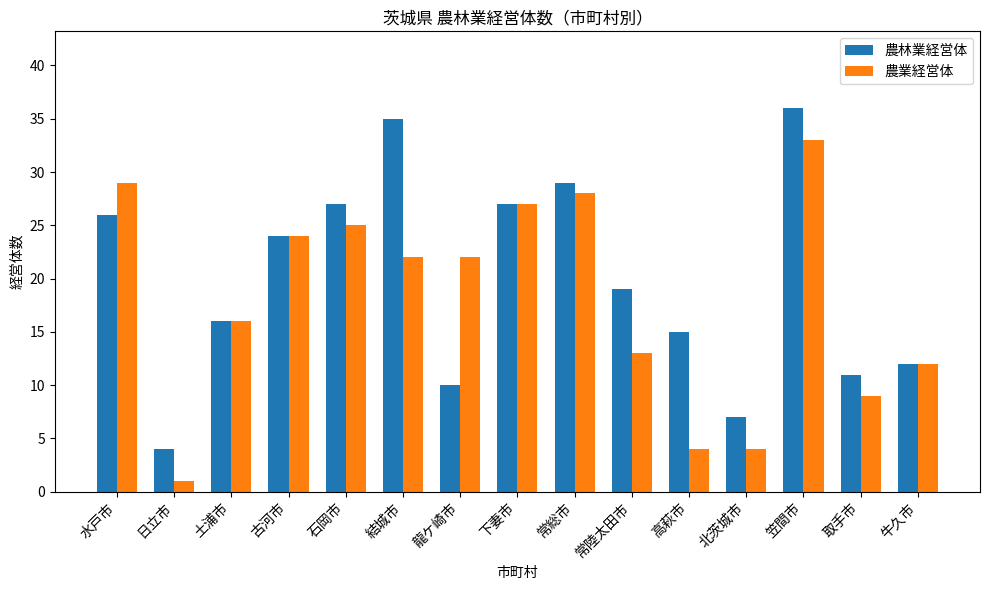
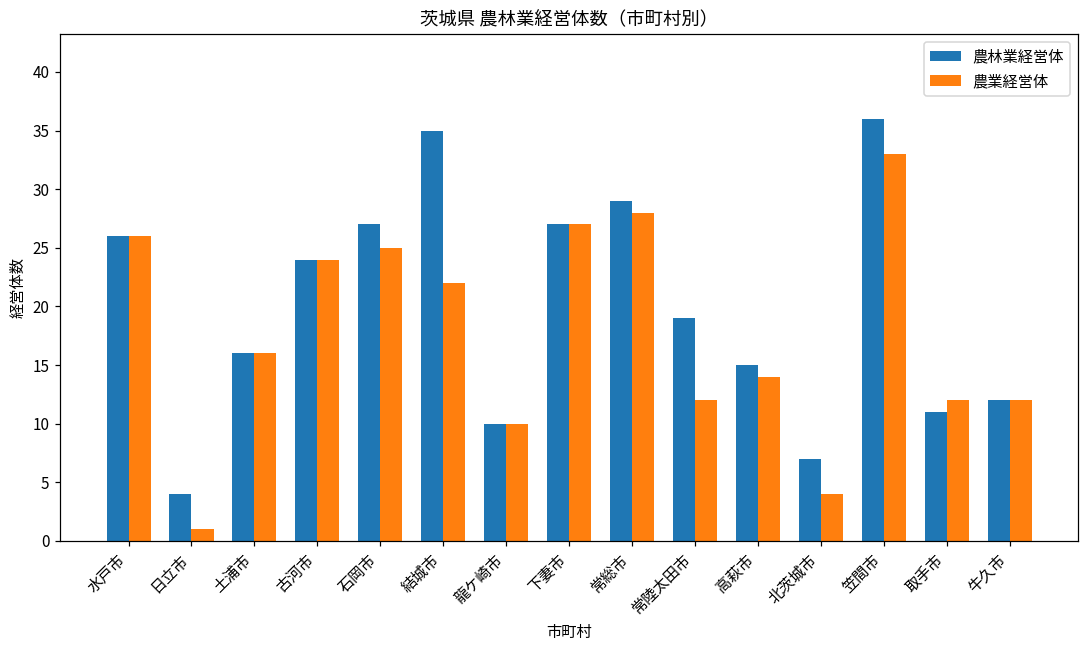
  {
    "農林業経営体": {
      "水戸市": 26,
      "日立市": 4,
      "土浦市": 16,
      "古河市": 24,
      "石岡市": 27,
      "結城市": 35,
      "龍ケ崎市": 10,
      "下妻市": 27,
      "常総市": 29,
      "常陸太田市": 19,
      "高萩市": 15,
      "北茨城市": 7,
      "笠間市": 36,
      "取手市": 11,
      "牛久市": 12
    },
    "農業経営体": {
-     "水戸市": 29,
+     "水戸市": 26,
      "日立市": 1,
      "土浦市": 16,
      "古河市": 24,
      "石岡市": 25,
      "結城市": 22,
-     "龍ケ崎市": 22,
+     "龍ケ崎市": 10,
      "下妻市": 27,
      "常総市": 28,
-     "常陸太田市": 13,
-     "高萩市": 4,
+     "常陸太田市": 12,
+     "高萩市": 14,
      "北茨城市": 4,
      "笠間市": 33,
-     "取手市": 9,
+     "取手市": 12,
      "牛久市": 12
    }
  }
